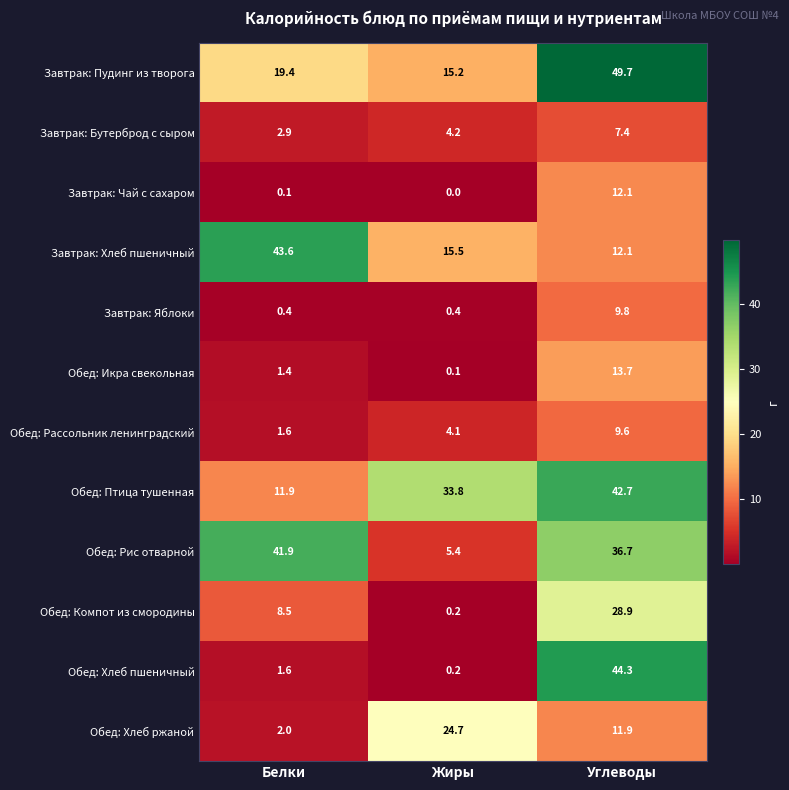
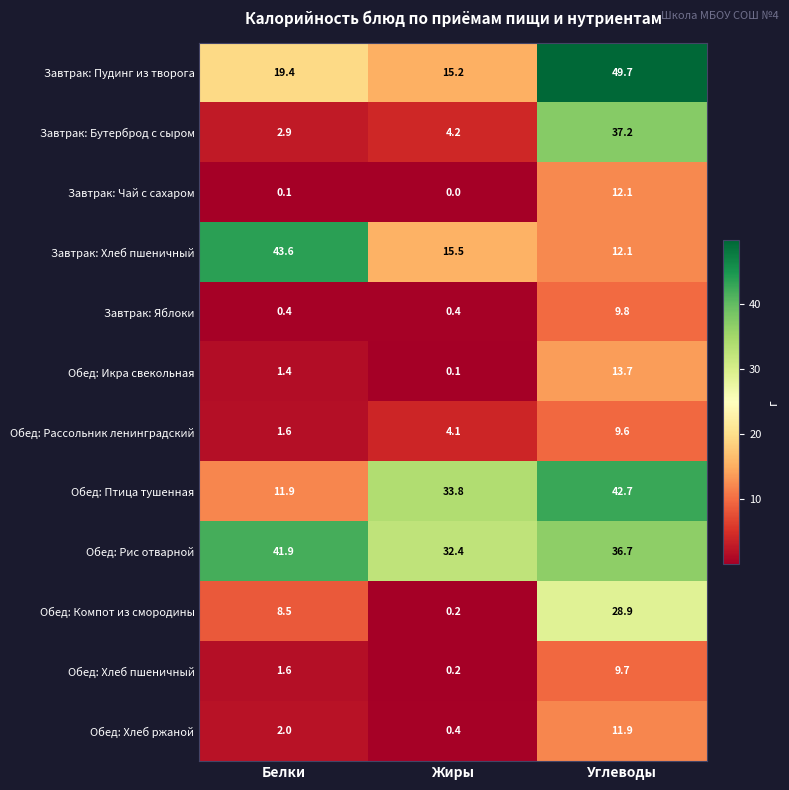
  {
    "Завтрак: Пудинг из творога": {
      "Белки": 19.4,
      "Жиры": 15.2,
      "Углеводы": 49.7
    },
    "Завтрак: Бутерброд с сыром": {
      "Белки": 2.9,
      "Жиры": 4.2,
-     "Углеводы": 7.4
+     "Углеводы": 37.2
    },
    "Завтрак: Чай с сахаром": {
      "Белки": 0.1,
      "Жиры": 0.0,
      "Углеводы": 12.1
    },
    "Завтрак: Хлеб пшеничный": {
      "Белки": 43.6,
      "Жиры": 15.5,
      "Углеводы": 12.1
    },
    "Завтрак: Яблоки": {
      "Белки": 0.4,
      "Жиры": 0.4,
      "Углеводы": 9.8
    },
    "Обед: Икра свекольная": {
      "Белки": 1.4,
      "Жиры": 0.1,
      "Углеводы": 13.7
    },
    "Обед: Рассольник ленинградский": {
      "Белки": 1.6,
      "Жиры": 4.1,
      "Углеводы": 9.6
    },
    "Обед: Птица тушенная": {
      "Белки": 11.9,
      "Жиры": 33.8,
      "Углеводы": 42.7
    },
    "Обед: Рис отварной": {
      "Белки": 41.9,
-     "Жиры": 5.4,
+     "Жиры": 32.4,
      "Углеводы": 36.7
    },
    "Обед: Компот из смородины": {
      "Белки": 8.5,
      "Жиры": 0.2,
      "Углеводы": 28.9
    },
    "Обед: Хлеб пшеничный": {
      "Белки": 1.6,
      "Жиры": 0.2,
-     "Углеводы": 44.3
+     "Углеводы": 9.7
    },
    "Обед: Хлеб ржаной": {
      "Белки": 2.0,
-     "Жиры": 24.7,
+     "Жиры": 0.4,
      "Углеводы": 11.9
    }
  }
